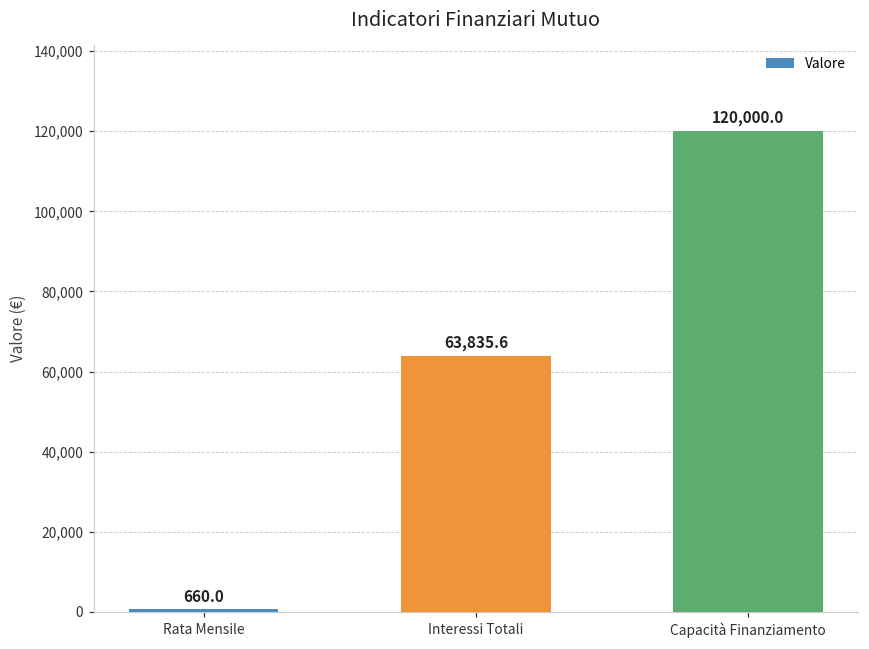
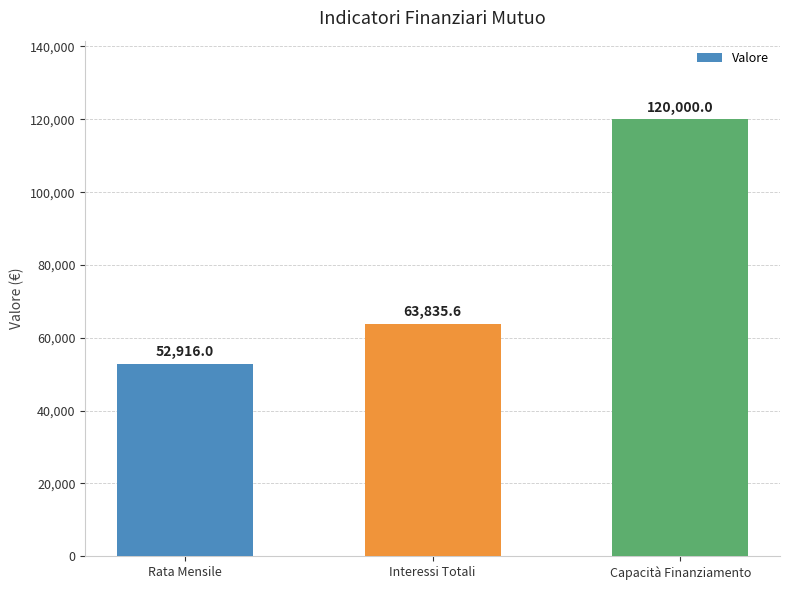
  {
-   "Rata Mensile": "660.0",
+   "Rata Mensile": "52,916.0",
    "Interessi Totali": "63,835.6",
    "Capacità Finanziamento": "120,000.0"
  }
